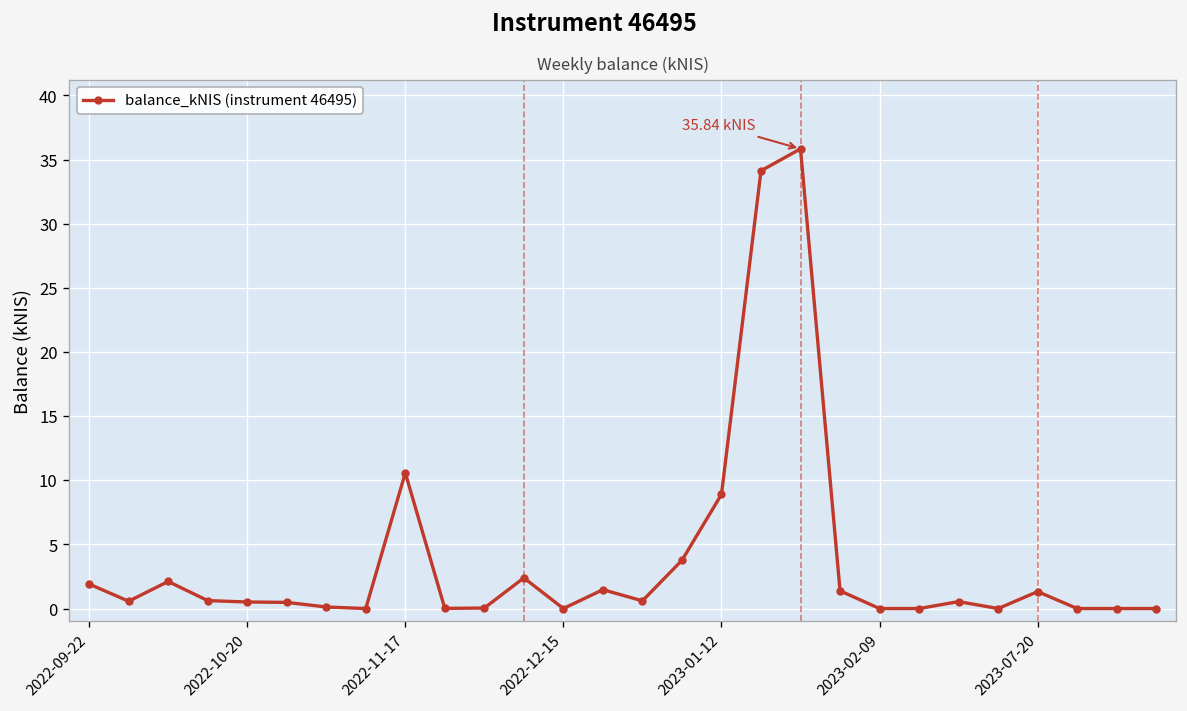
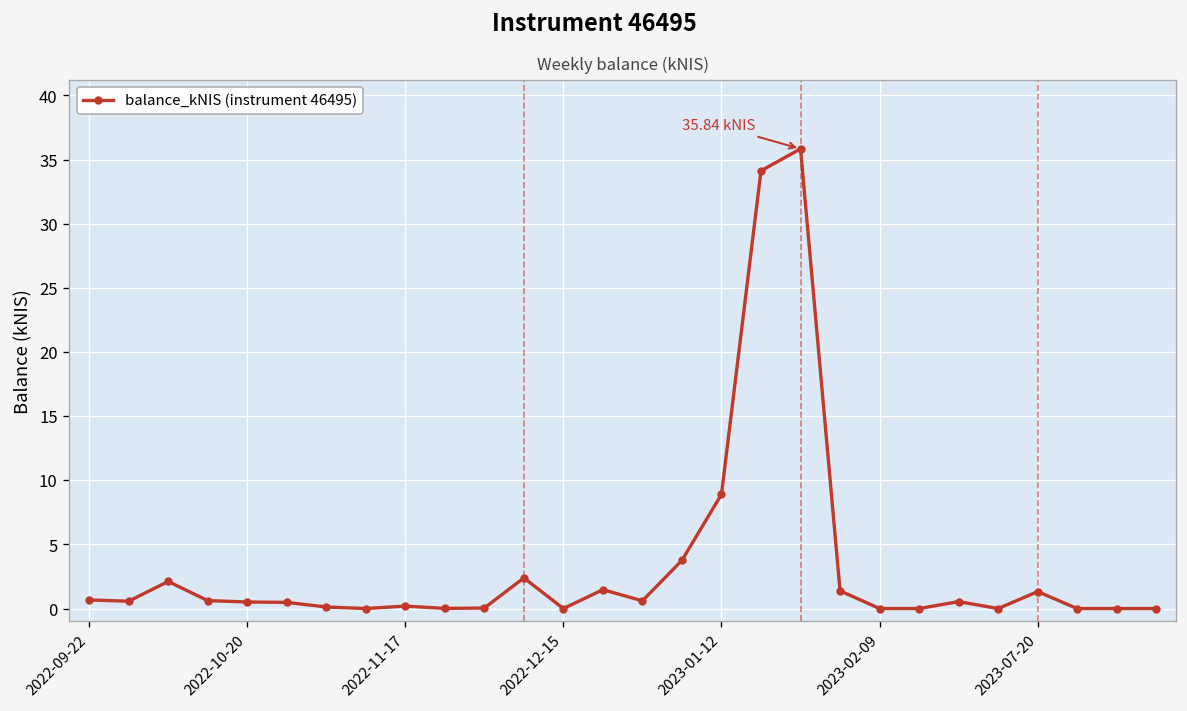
  {
-   "2022-09-22": 1.9,
+   "2022-09-22": 0.7,
    "2022-10-20": 0.5,
-   "2022-11-17": 10.6,
+   "2022-11-17": 0.2,
    "2022-12-15": 0.0,
    "2023-01-12": 8.9,
    "2023-02-09": 0.0,
    "2023-07-20": 1.3
  }
